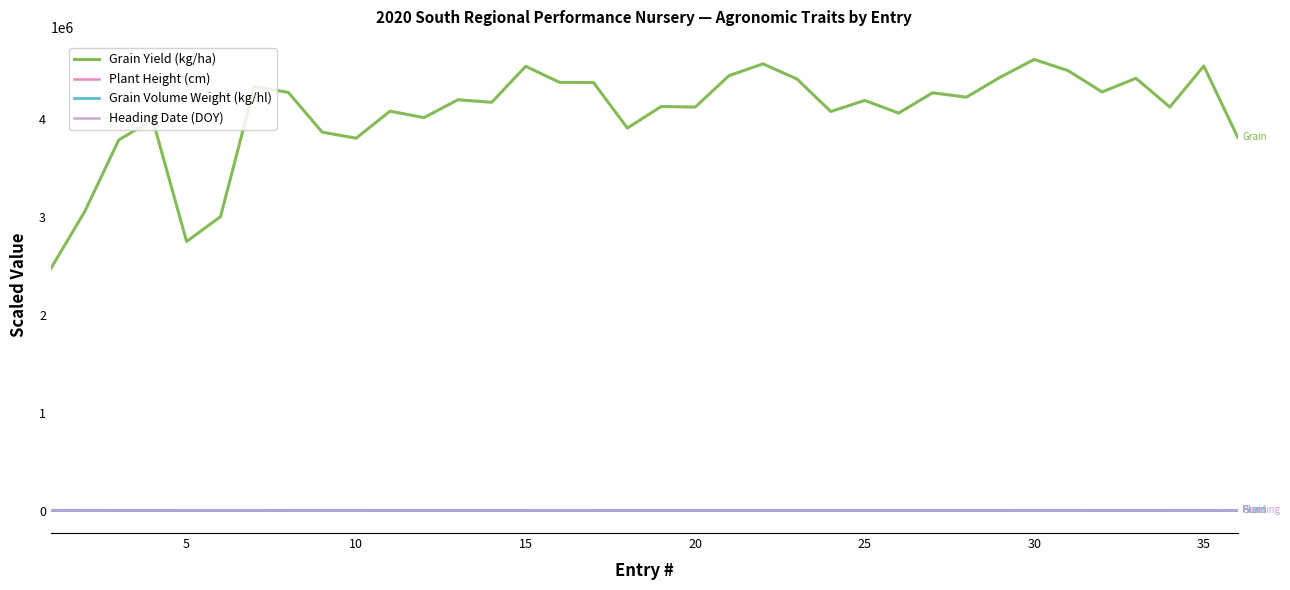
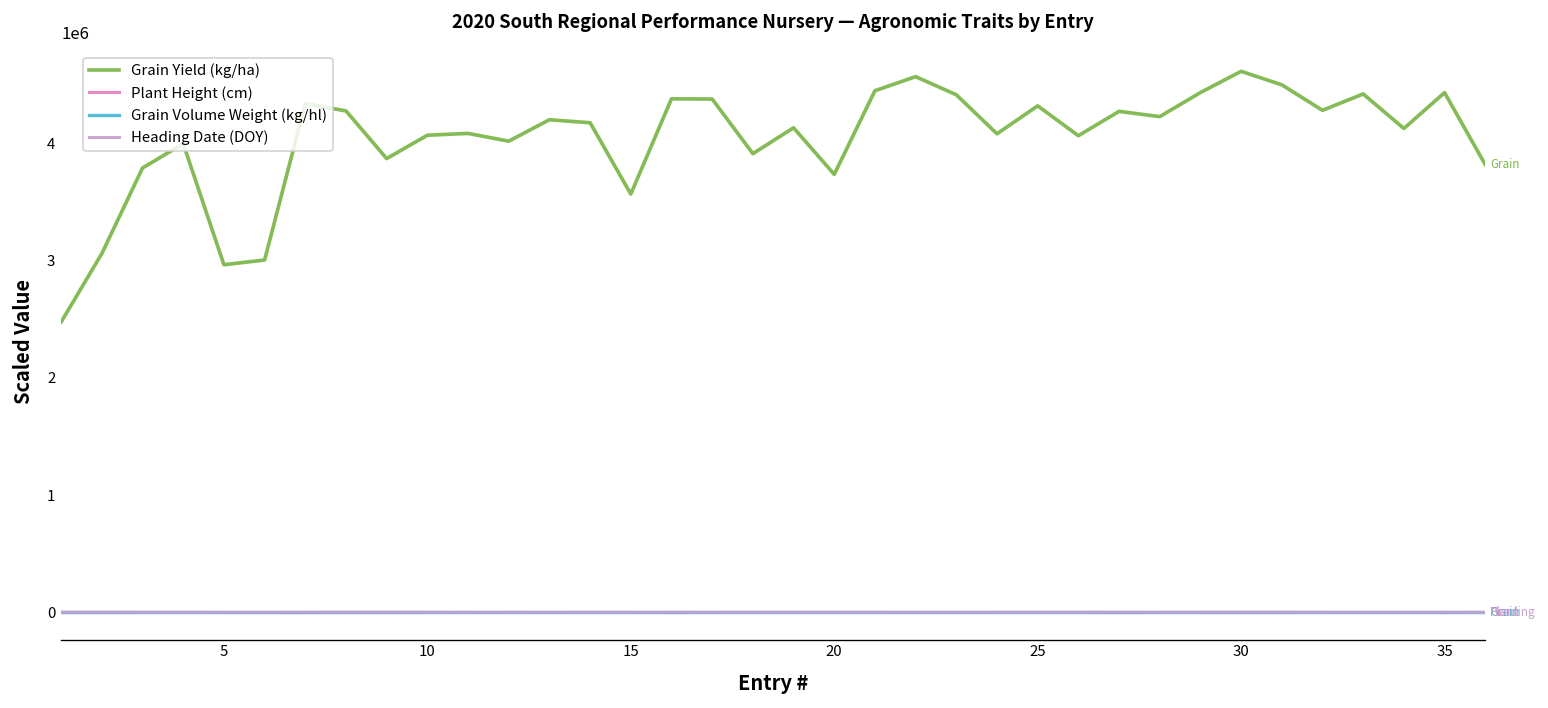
  {
    "Grain Yield (kg/ha)": {
-     "5": 2800000,
-     "10": 3800000,
-     "15": 4500000,
-     "20": 4100000,
-     "25": 4200000,
+     "5": 3000000,
+     "10": 4100000,
+     "15": 3600000,
+     "20": 3700000,
+     "25": 4300000,
      "30": 4600000,
-     "35": 4500000
+     "35": 4400000
    },
    "Heading Date (DOY)": {
      "5": 0,
      "10": 0,
      "15": 0,
      "20": 0,
      "25": 0,
      "30": 0,
      "35": 0
    }
  }
